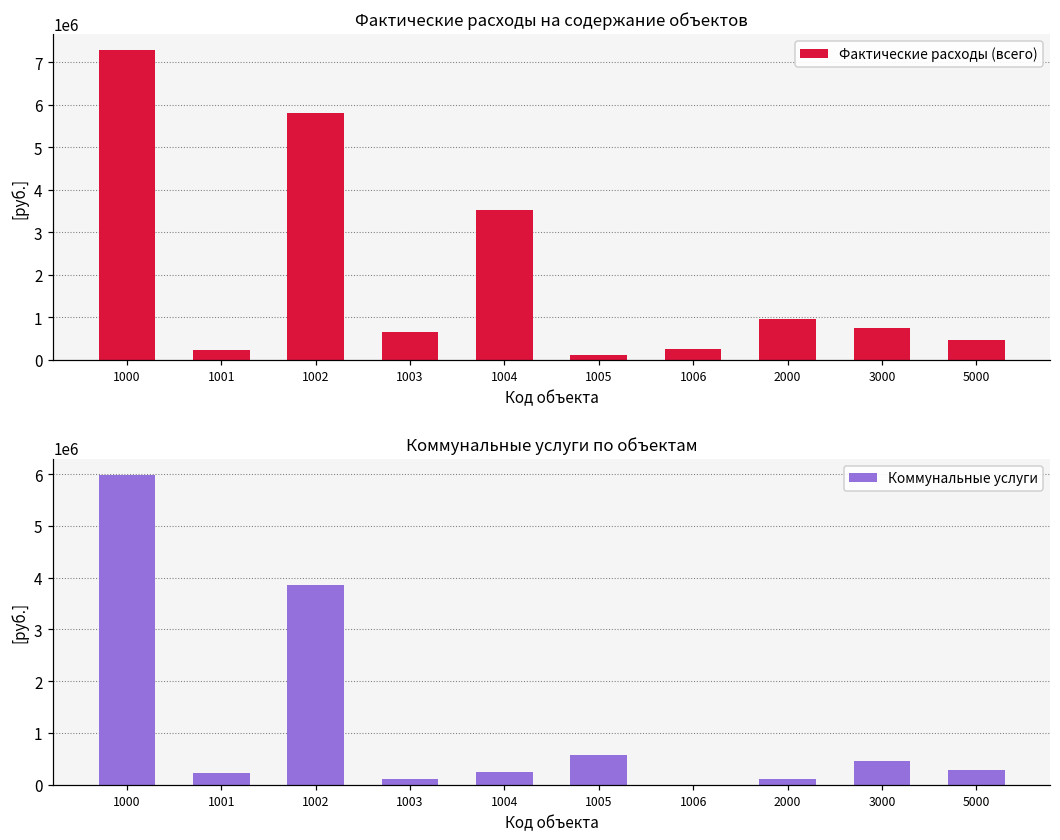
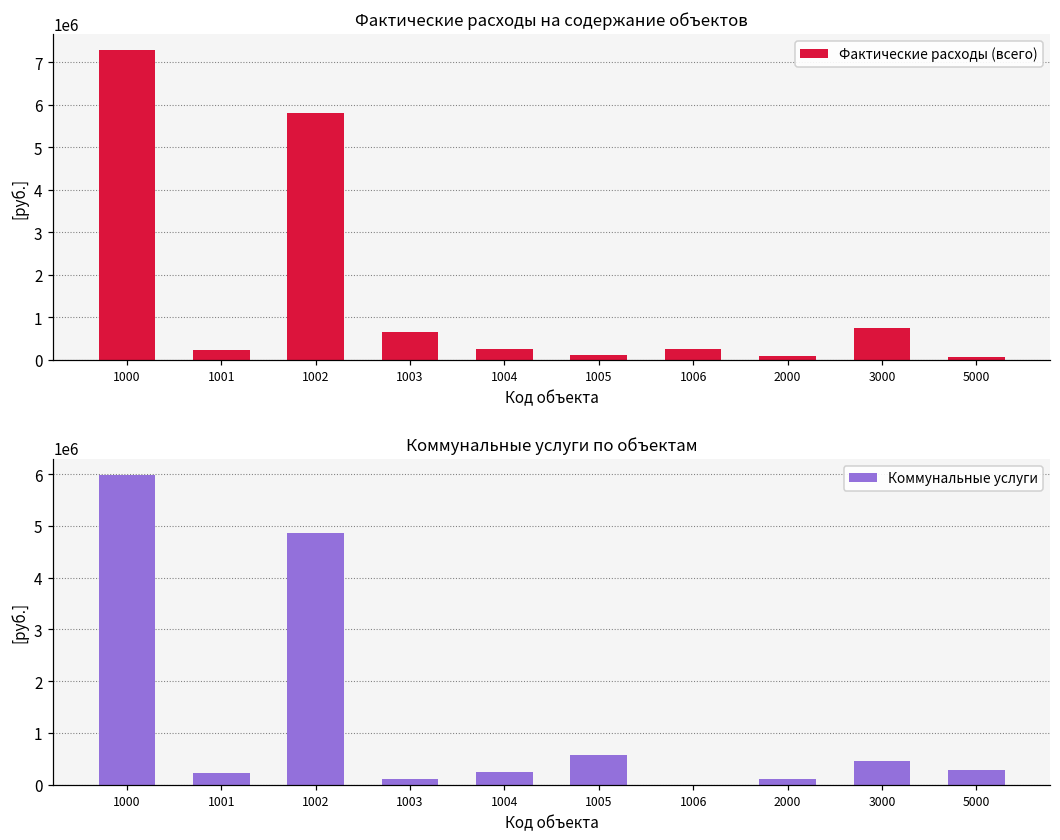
  {
    "Фактические расходы на содержание объектов": {
      "1000": 7300000,
      "1001": 200000,
      "1002": 5800000,
      "1003": 600000,
-     "1004": 3500000,
+     "1004": 300000,
      "1005": 100000,
      "1006": 200000,
-     "2000": 900000,
+     "2000": 100000,
      "3000": 800000,
-     "5000": 500000
+     "5000": 100000
    },
    "Коммунальные услуги по объектам": {
      "1000": 6000000,
      "1001": 200000,
-     "1002": 3900000,
+     "1002": 4900000,
      "1003": 100000,
      "1004": 300000,
      "1005": 600000,
      "1006": 0,
      "2000": 100000,
      "3000": 500000,
      "5000": 300000
    }
  }
